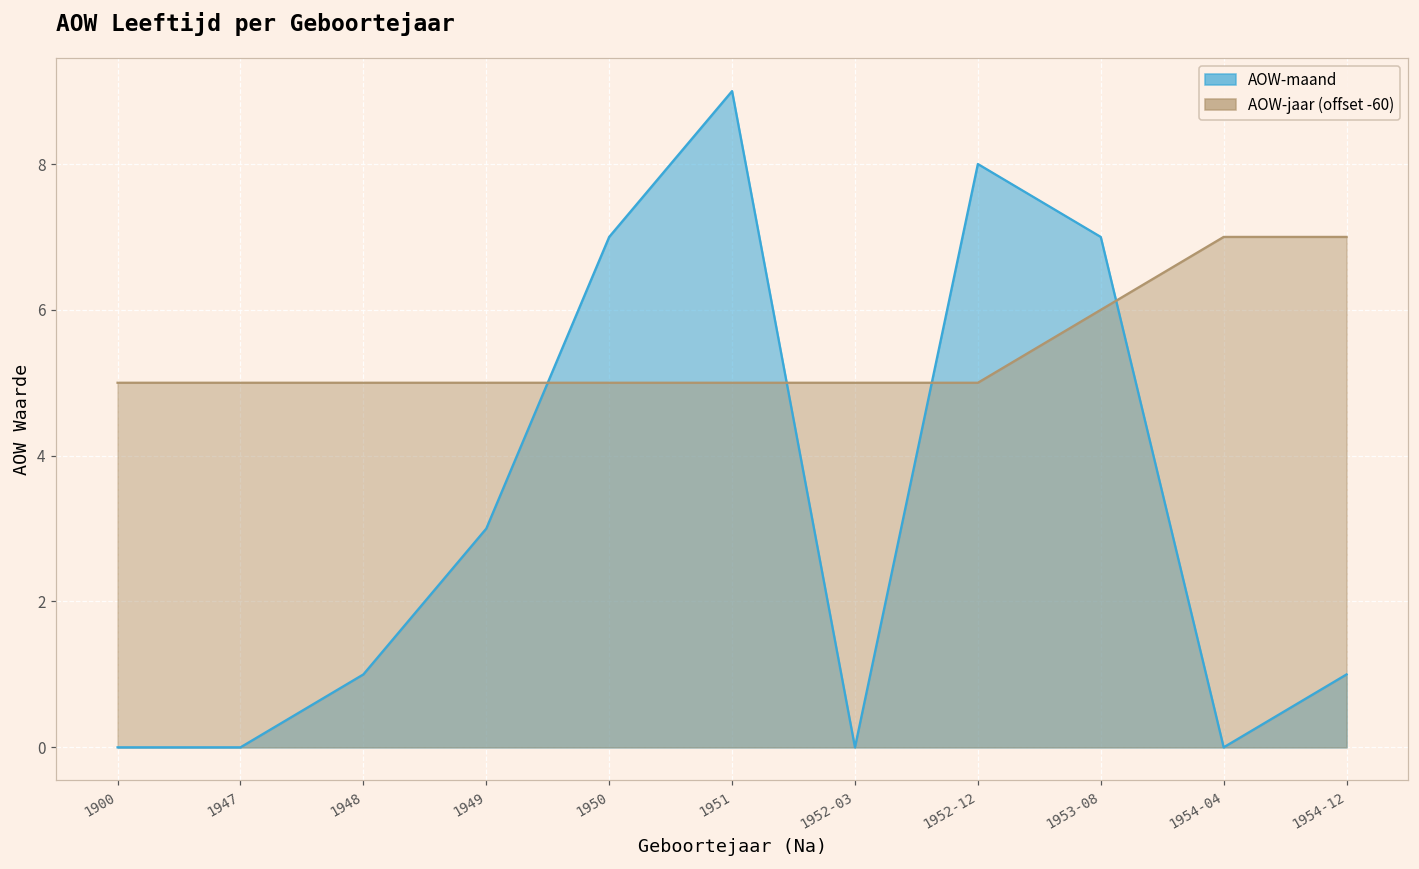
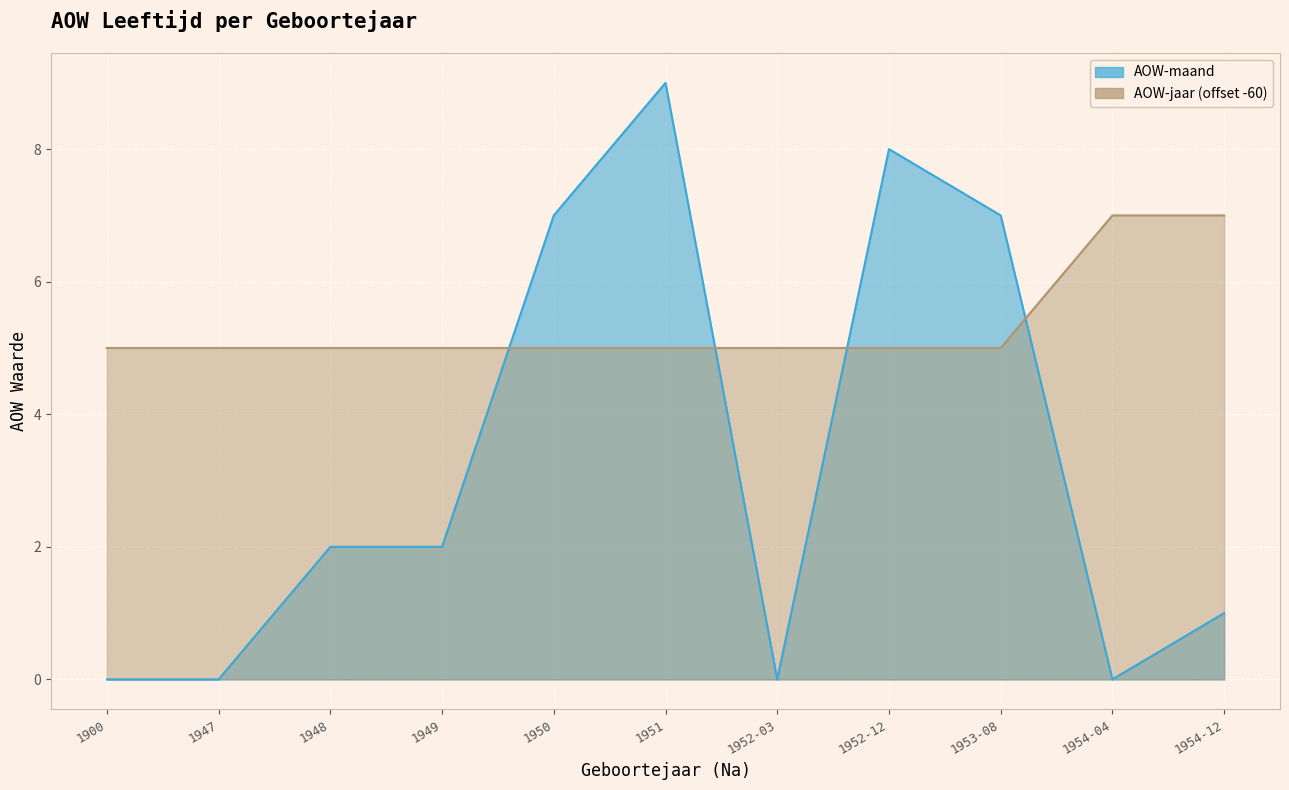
  {
    "AOW-maand": {
      "1900": 0,
      "1947": 0,
-     "1948": 1,
-     "1949": 3,
+     "1948": 2,
+     "1949": 2,
      "1950": 7,
      "1951": 9,
      "1952-03": 0,
      "1952-12": 8,
      "1953-08": 7,
      "1954-04": 0,
      "1954-12": 1
    },
    "AOW-jaar (offset -60)": {
      "1900": 5.0,
      "1947": 5.0,
      "1948": 5.0,
      "1949": 5.0,
      "1950": 5.0,
      "1951": 5.0,
      "1952-03": 5.0,
      "1952-12": 5.0,
-     "1953-08": 6.0,
+     "1953-08": 5.0,
      "1954-04": 7.0,
      "1954-12": 7.0
    }
  }
